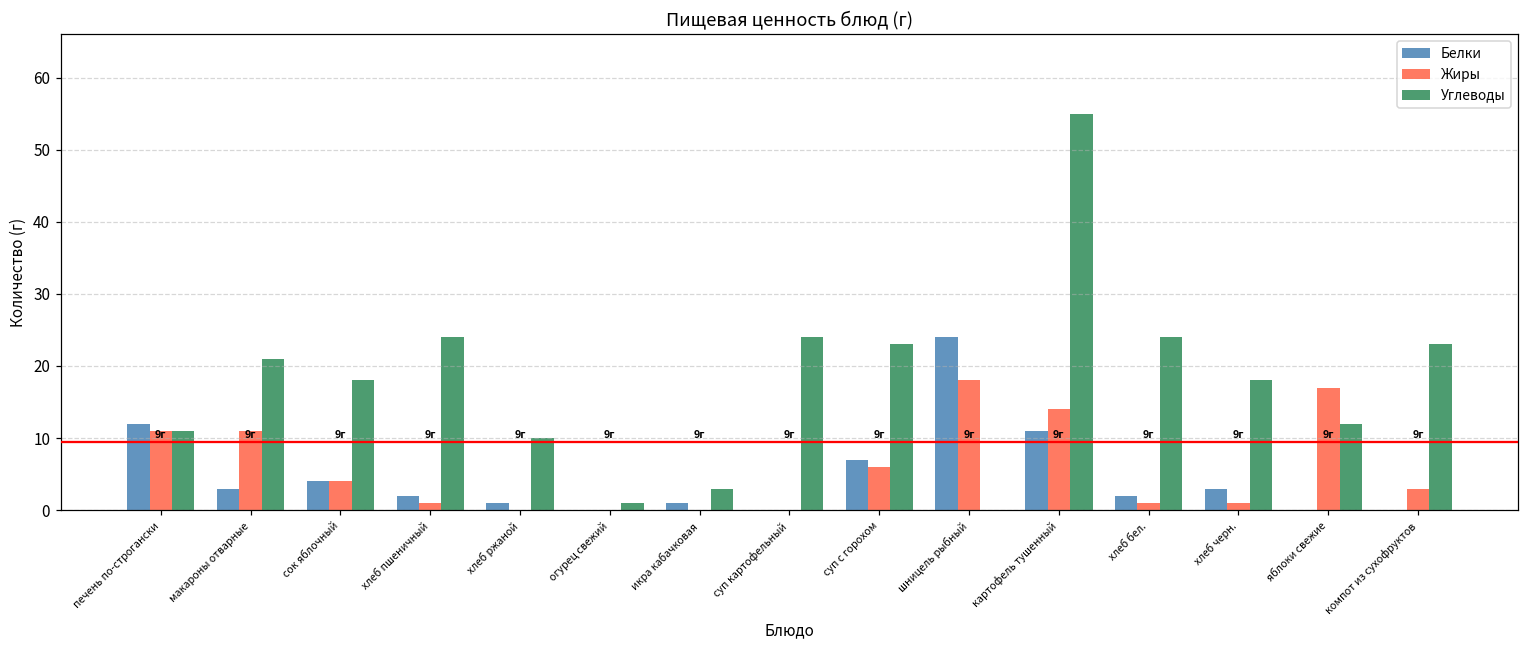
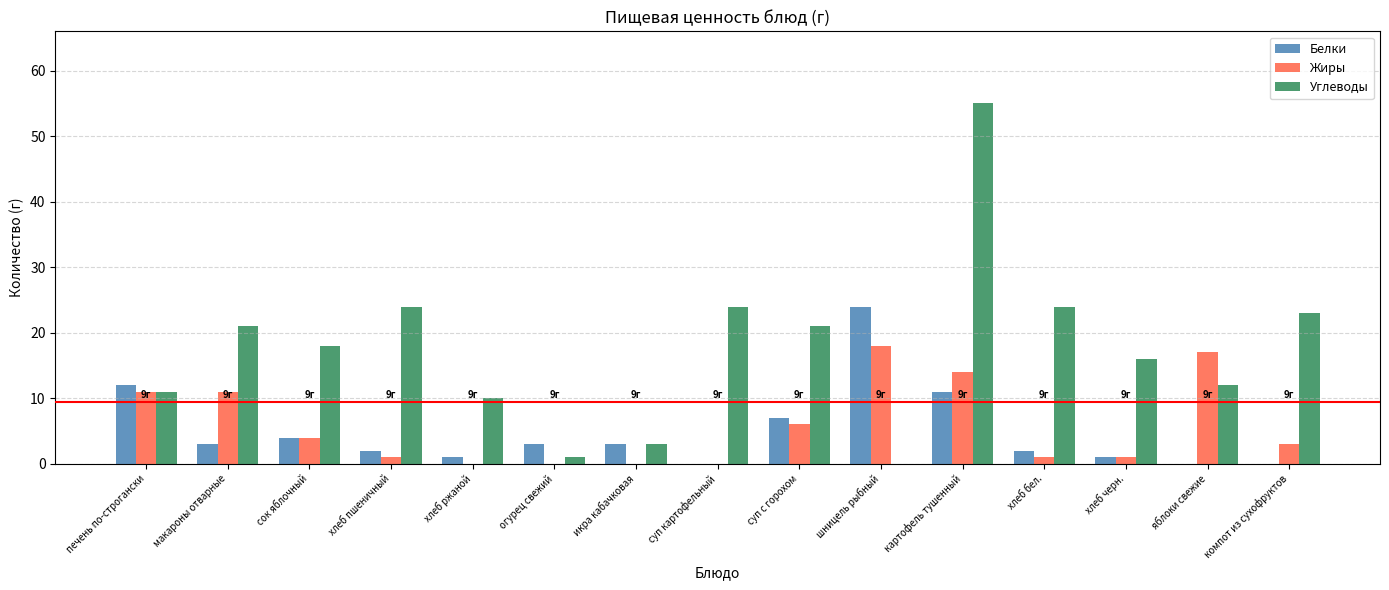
  {
    "Белки": {
      "печень по-строгански": 12,
      "макароны отварные": 3,
      "сок яблочный": 4,
      "хлеб пшеничный": 2,
      "хлеб ржаной": 1,
-     "огурец свежий": 0,
-     "икра кабачковая": 1,
+     "огурец свежий": 3,
+     "икра кабачковая": 3,
      "суп картофельный": 0,
      "шницель рыбный": 24,
      "картофель тушенный": 11,
      "хлеб бел.": 2,
-     "хлеб черн.": 3,
+     "хлеб черн.": 1,
      "яблоки свежие": 0,
      "компот из сухофруктов": 0
    },
    "Жиры": {
      "сок яблочный": 4,
      "хлеб пшеничный": 1,
      "хлеб ржаной": 0,
      "огурец свежий": 0,
      "икра кабачковая": 0,
      "суп картофельный": 0,
      "суп с горохом": 6,
      "хлеб бел.": 1,
      "хлеб черн.": 1,
      "компот из сухофруктов": 3
    },
    "Углеводы": {
      "печень по-строгански": 11,
      "макароны отварные": 21,
      "сок яблочный": 18,
      "хлеб пшеничный": 24,
      "огурец свежий": 1,
      "икра кабачковая": 3,
      "суп картофельный": 24,
-     "суп с горохом": 23,
+     "суп с горохом": 21,
      "шницель рыбный": 0,
      "картофель тушенный": 55,
      "хлеб бел.": 24,
-     "хлеб черн.": 18,
+     "хлеб черн.": 16,
      "яблоки свежие": 12,
      "компот из сухофруктов": 23
    }
  }
